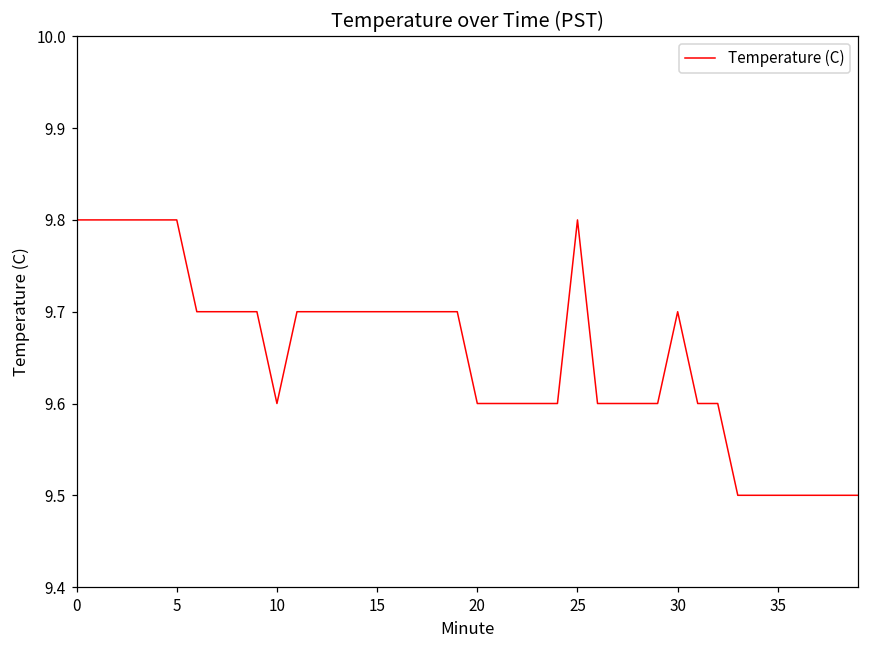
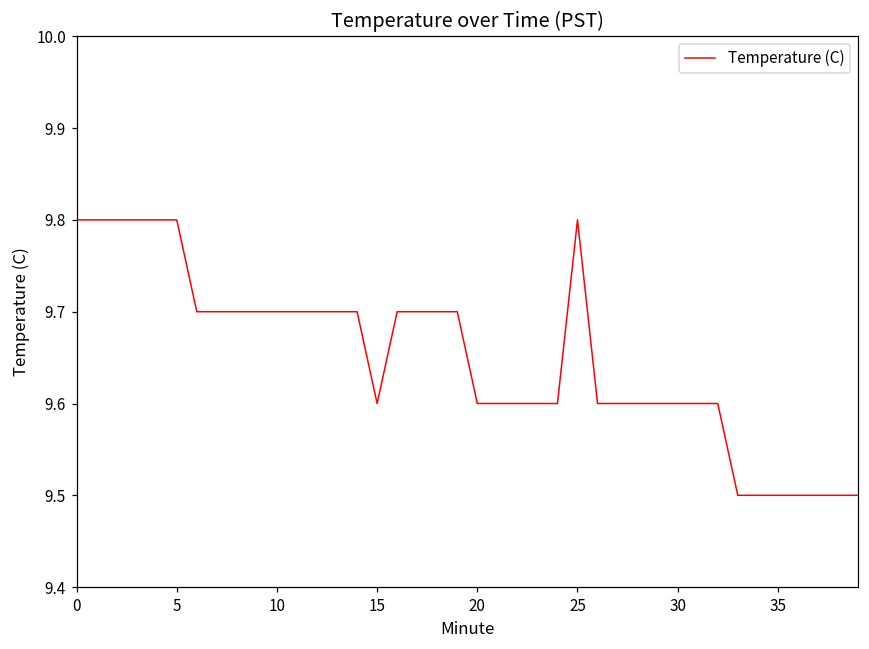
  {
    "0": 9.8,
    "5": 9.8,
-   "10": 9.6,
-   "15": 9.7,
+   "10": 9.7,
+   "15": 9.6,
    "20": 9.6,
    "25": 9.8,
-   "30": 9.7,
+   "30": 9.6,
    "35": 9.5
  }
